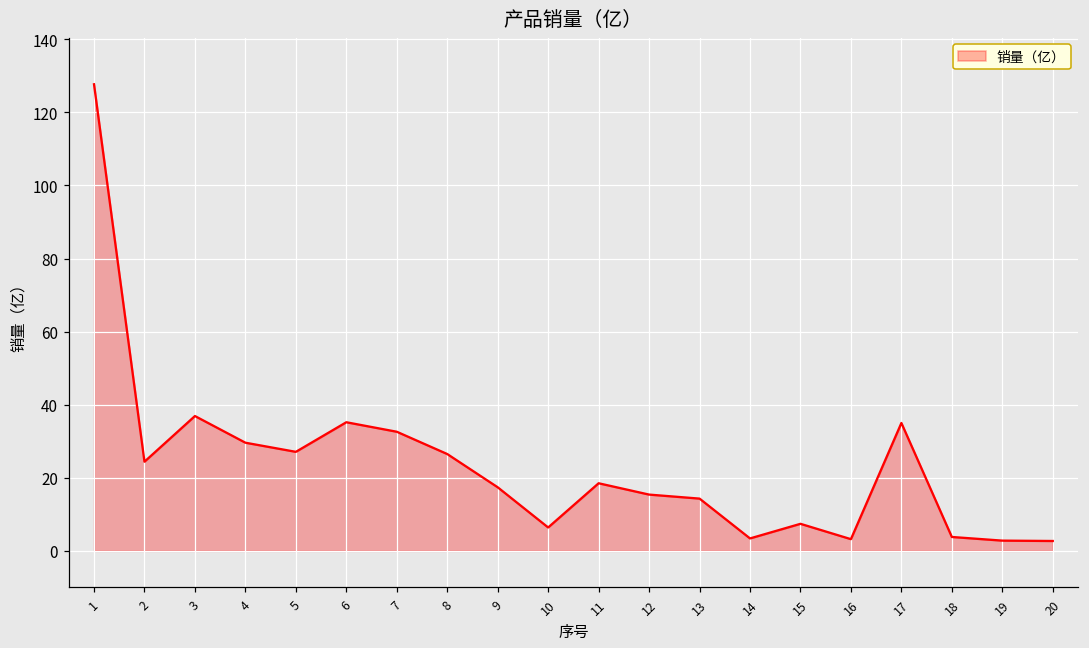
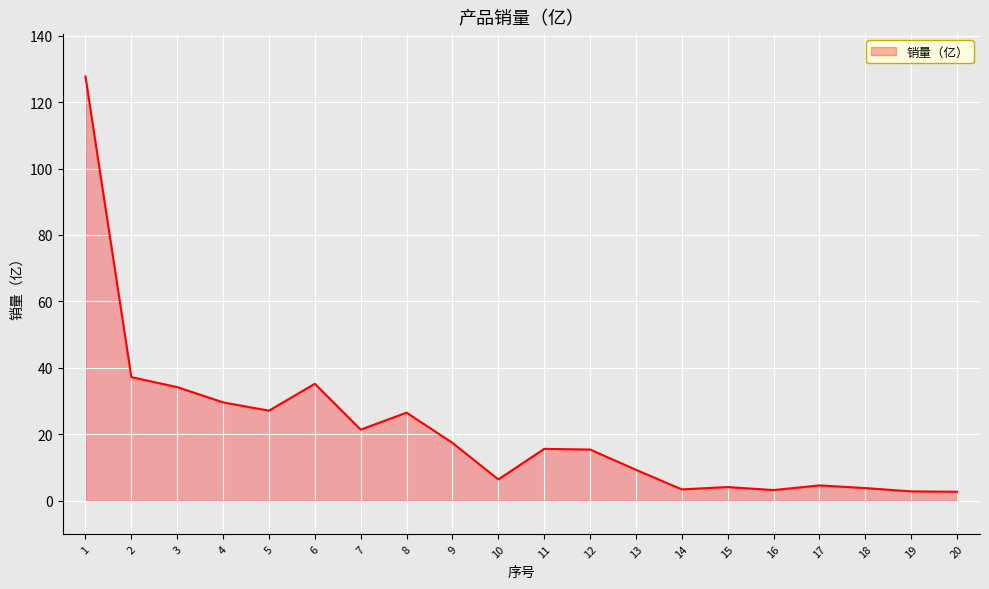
  {
    "1": 128,
-   "2": 24,
-   "3": 37,
+   "2": 37,
+   "3": 34,
    "4": 30,
    "5": 27,
    "6": 35,
-   "7": 33,
+   "7": 21,
    "8": 27,
    "9": 17,
    "10": 6,
-   "11": 19,
+   "11": 16,
    "12": 15,
-   "13": 14,
+   "13": 9,
    "14": 3,
-   "15": 7,
+   "15": 4,
    "16": 3,
-   "17": 35,
+   "17": 5,
    "18": 4,
    "19": 3,
    "20": 3
  }
